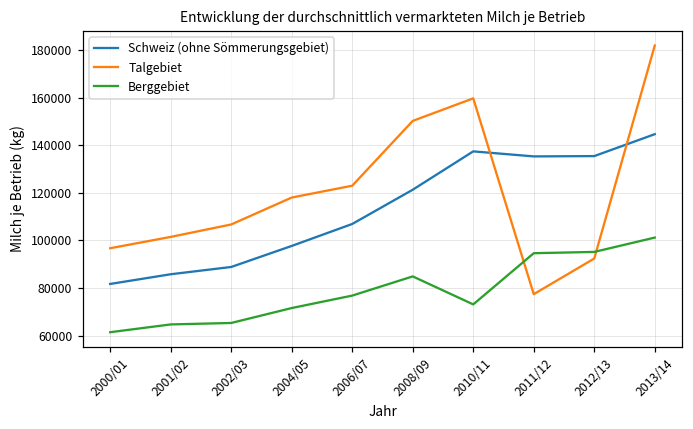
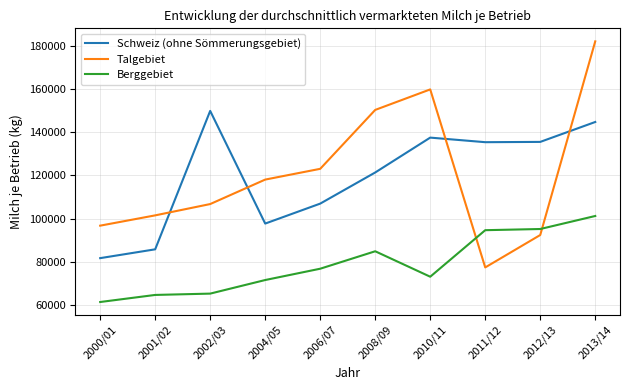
  {
    "Schweiz (ohne Sömmerungsgebiet)": {
      "2000/01": 82000,
      "2001/02": 86000,
-     "2002/03": 89000,
+     "2002/03": 150000,
      "2004/05": 98000,
      "2006/07": 107000,
      "2008/09": 121000,
      "2010/11": 137000,
      "2011/12": 135000,
      "2012/13": 135000,
      "2013/14": 145000
    },
    "Talgebiet": {
      "2000/01": 97000,
      "2001/02": 101000,
      "2002/03": 107000,
      "2004/05": 118000,
      "2006/07": 123000,
      "2008/09": 150000,
      "2010/11": 160000,
      "2011/12": 77000,
      "2012/13": 92000,
      "2013/14": 182000
    },
    "Berggebiet": {
      "2000/01": 61000,
      "2001/02": 65000,
      "2002/03": 65000,
      "2004/05": 72000,
      "2006/07": 77000,
      "2008/09": 85000,
      "2010/11": 73000,
      "2011/12": 95000,
      "2012/13": 95000,
      "2013/14": 101000
    }
  }
